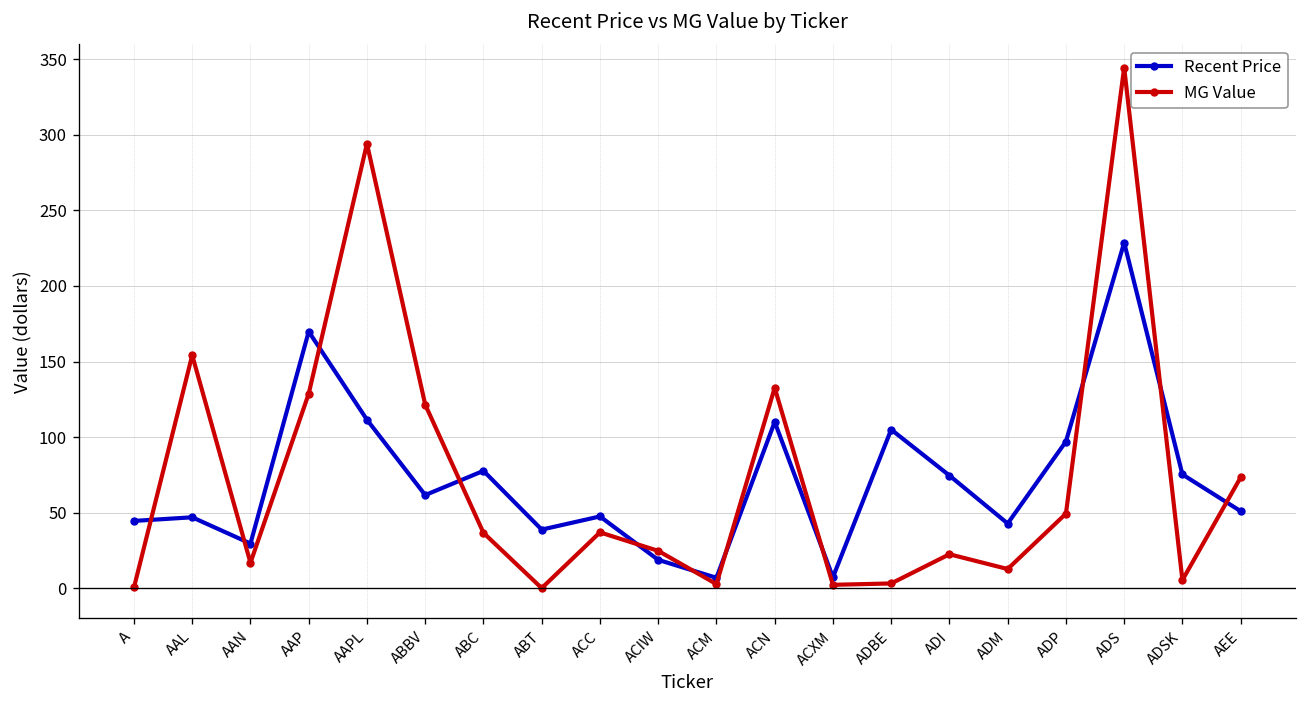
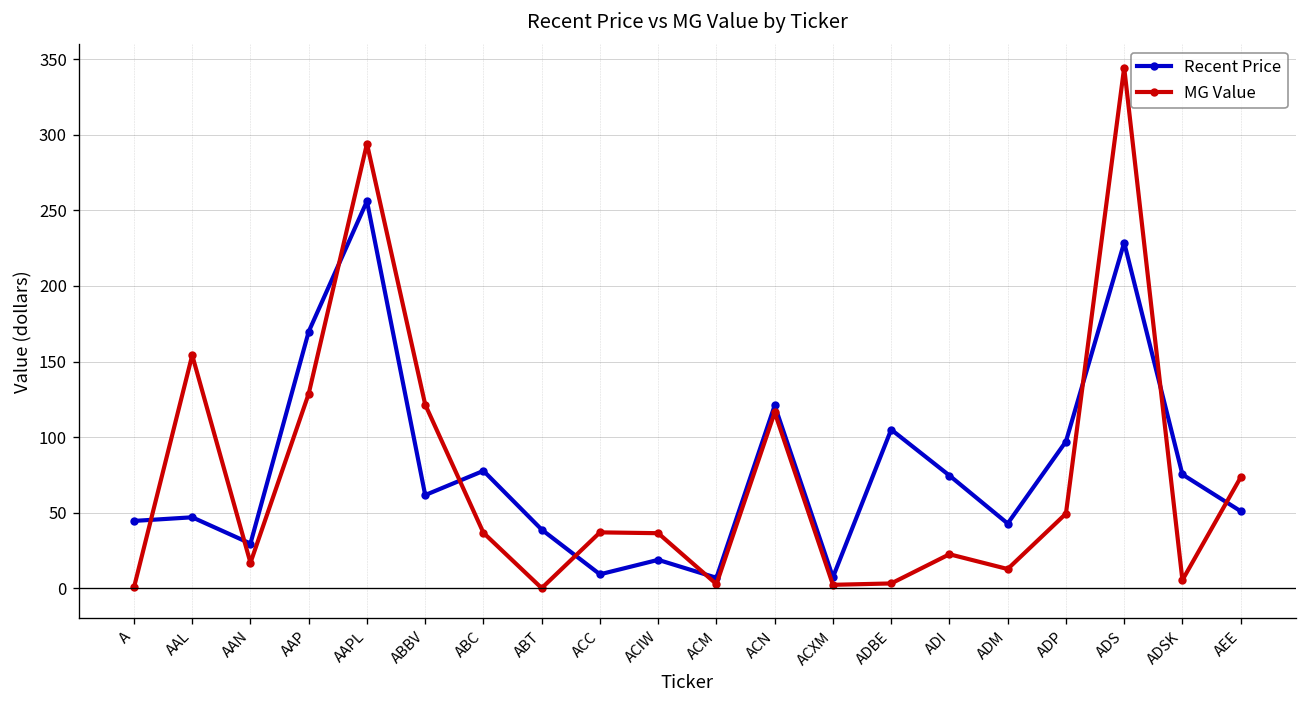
  {
    "Recent Price": {
      "A": 44,
      "AAL": 47,
      "AAN": 30,
      "AAP": 170,
-     "AAPL": 111,
+     "AAPL": 256,
      "ABBV": 62,
      "ABC": 78,
      "ABT": 39,
-     "ACC": 47,
+     "ACC": 9,
      "ACIW": 19,
      "ACM": 7,
-     "ACN": 110,
+     "ACN": 121,
      "ACXM": 7,
      "ADBE": 105,
      "ADI": 75,
      "ADM": 43,
      "ADP": 97,
      "ADS": 229,
      "ADSK": 75,
      "AEE": 51
    },
    "MG Value": {
      "A": 0,
      "AAL": 154,
      "AAN": 17,
      "AAP": 129,
      "AAPL": 294,
      "ABBV": 122,
      "ABC": 37,
      "ABT": 0,
      "ACC": 37,
-     "ACIW": 25,
+     "ACIW": 36,
      "ACM": 3,
-     "ACN": 133,
+     "ACN": 116,
      "ACXM": 2,
      "ADBE": 3,
      "ADI": 22,
      "ADM": 13,
      "ADP": 49,
      "ADS": 345,
      "ADSK": 5,
      "AEE": 73
    }
  }
